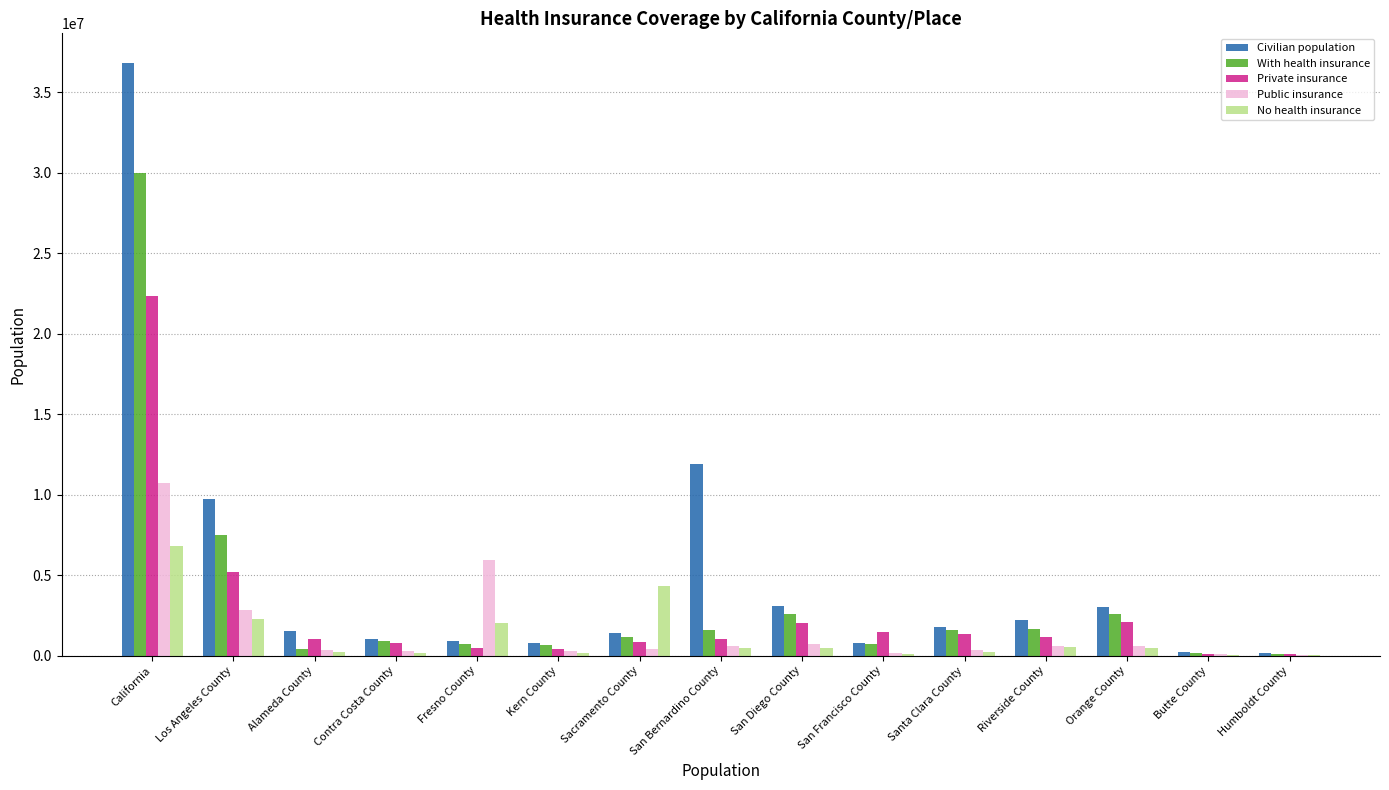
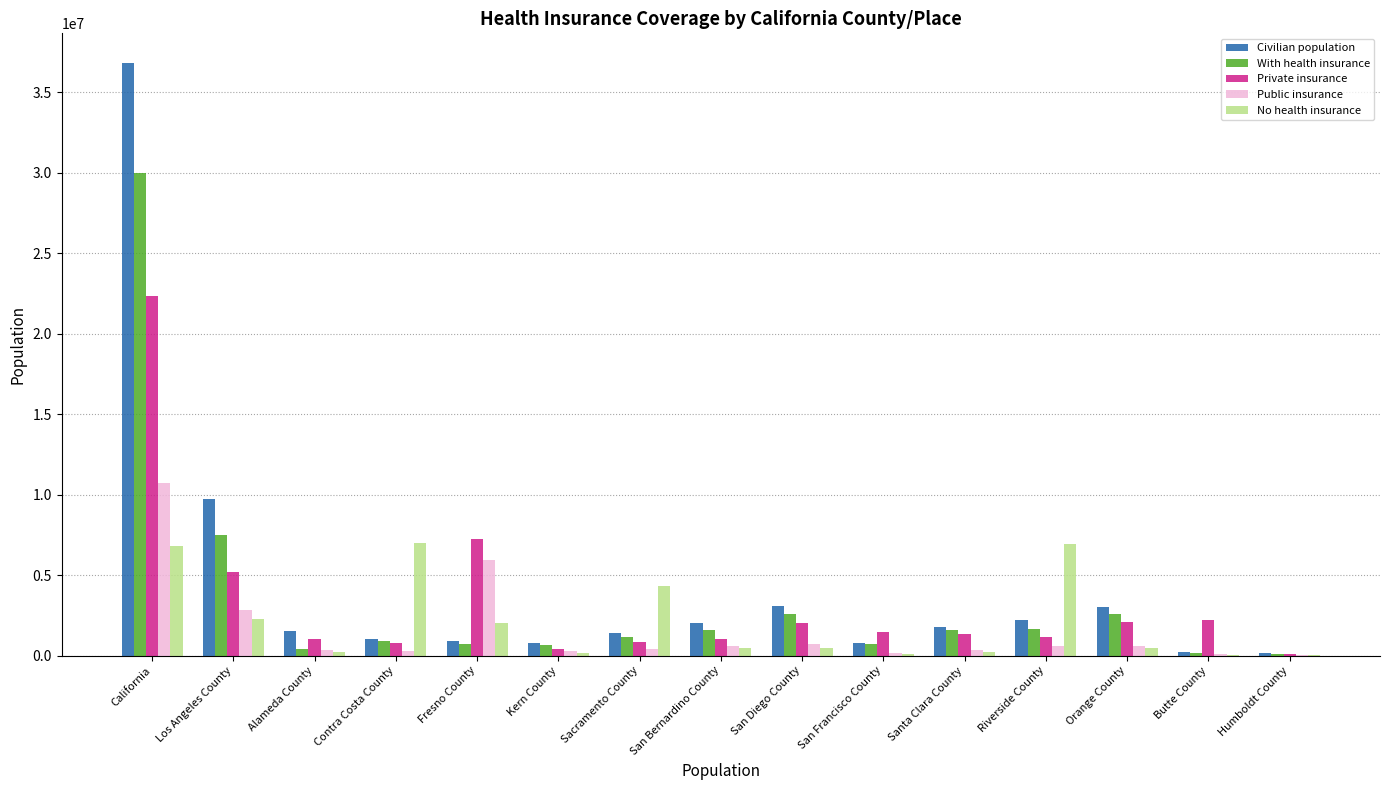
  {
    "Civilian population": {
      "California": 36800000,
      "Los Angeles County": 9800000,
      "Alameda County": 1500000,
      "Contra Costa County": 1000000,
      "Fresno County": 900000,
      "Kern County": 800000,
      "Sacramento County": 1400000,
-     "San Bernardino County": 11900000,
+     "San Bernardino County": 2000000,
      "San Diego County": 3100000,
      "San Francisco County": 800000,
      "Santa Clara County": 1800000,
      "Riverside County": 2200000,
      "Orange County": 3000000,
      "Butte County": 200000
    },
    "With health insurance": {
      "California": 30000000,
      "Los Angeles County": 7500000,
      "Alameda County": 400000,
      "Contra Costa County": 900000,
      "Fresno County": 700000,
      "Kern County": 600000,
      "Sacramento County": 1200000,
      "San Bernardino County": 1600000,
      "San Diego County": 2600000,
      "San Francisco County": 700000,
      "Santa Clara County": 1600000,
      "Riverside County": 1700000,
      "Orange County": 2600000,
      "Butte County": 200000
    },
    "Private insurance": {
      "California": 22300000,
      "Los Angeles County": 5200000,
      "Alameda County": 1000000,
      "Contra Costa County": 800000,
-     "Fresno County": 500000,
+     "Fresno County": 7200000,
      "Kern County": 400000,
      "Sacramento County": 900000,
      "San Bernardino County": 1100000,
      "San Diego County": 2000000,
      "San Francisco County": 1500000,
      "Santa Clara County": 1300000,
      "Riverside County": 1100000,
      "Orange County": 2100000,
-     "Butte County": 100000
+     "Butte County": 2200000
    },
    "Public insurance": {
      "California": 10700000,
      "Los Angeles County": 2900000,
      "Alameda County": 400000,
      "Contra Costa County": 300000,
      "Fresno County": 6000000,
      "Kern County": 300000,
      "Sacramento County": 400000,
      "San Bernardino County": 600000,
      "San Diego County": 700000,
      "San Francisco County": 200000,
      "Santa Clara County": 400000,
      "Riverside County": 600000,
      "Orange County": 600000
    },
    "No health insurance": {
      "California": 6800000,
      "Los Angeles County": 2300000,
      "Alameda County": 200000,
-     "Contra Costa County": 100000,
+     "Contra Costa County": 7000000,
      "Fresno County": 2000000,
      "Kern County": 200000,
      "Sacramento County": 4300000,
      "San Bernardino County": 500000,
      "San Diego County": 500000,
      "Santa Clara County": 200000,
-     "Riverside County": 500000,
+     "Riverside County": 6900000,
      "Orange County": 400000
    }
  }
